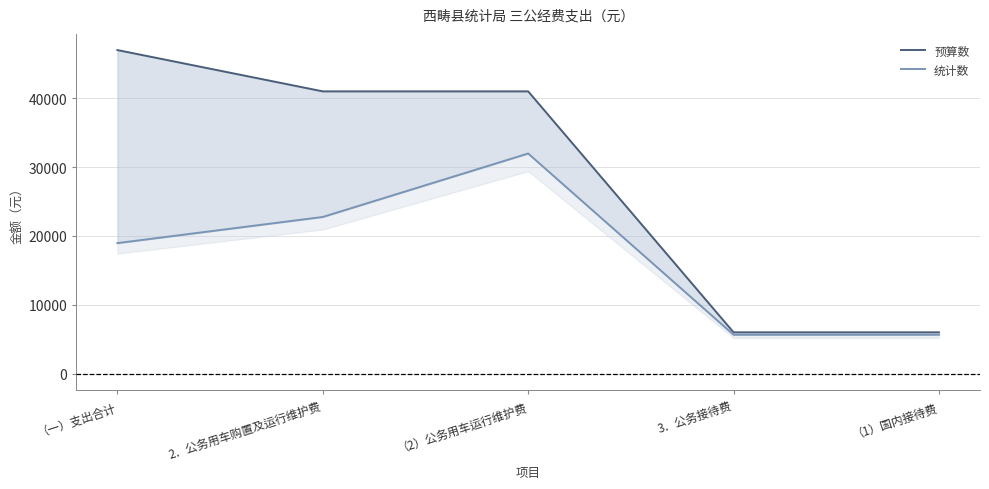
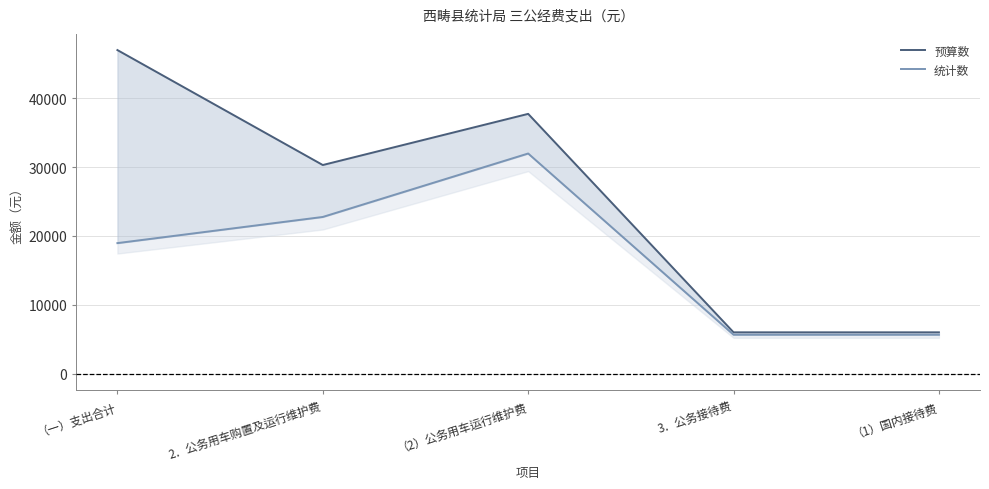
  {
    "预算数": {
      "（一）支出合计": 47000,
-     "2．公务用车购置及运行维护费": 41000,
-     "（2）公务用车运行维护费": 41000
+     "2．公务用车购置及运行维护费": 30000,
+     "（2）公务用车运行维护费": 38000
    },
    "统计数": {
      "（一）支出合计": 19000,
      "2．公务用车购置及运行维护费": 23000,
      "（2）公务用车运行维护费": 32000
    }
  }
